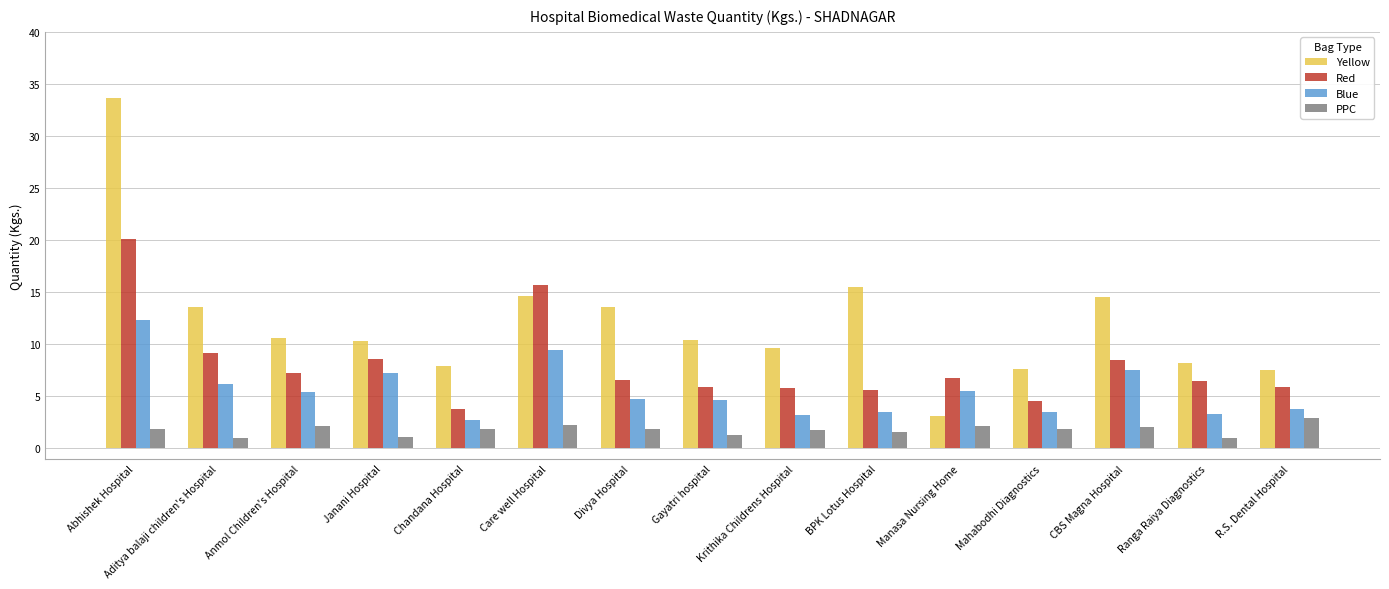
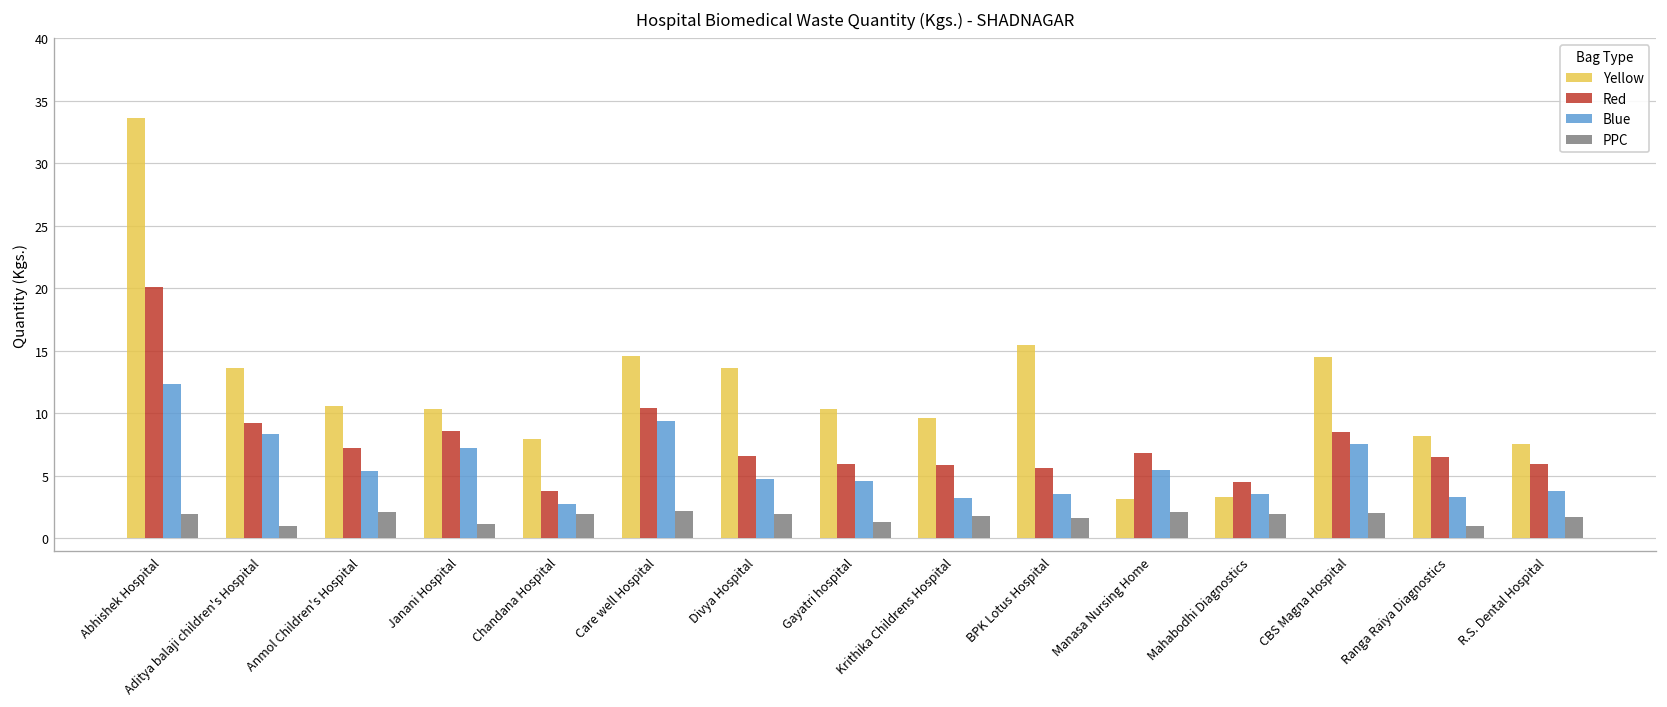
  {
    "Yellow": {
      "Abhishek Hospital": 33.6,
      "Aditya balaji children's Hospital": 13.6,
      "Anmol Children's Hospital": 10.6,
      "Janani Hospital": 10.3,
      "Chandana Hospital": 7.9,
      "Care well Hospital": 14.6,
      "Divya Hospital": 13.6,
      "Gayatri hospital": 10.4,
      "Krithika Childrens Hospital": 9.6,
      "BPK Lotus Hospital": 15.5,
      "Manasa Nursing Home": 3.1,
-     "Mahabodhi Diagnostics": 7.6,
+     "Mahabodhi Diagnostics": 3.3,
      "CBS Magna Hospital": 14.5,
      "Ranga Raiya Diagnostics": 8.2,
      "R.S. Dental Hospital": 7.5
    },
    "Red": {
      "Abhishek Hospital": 20.1,
      "Aditya balaji children's Hospital": 9.2,
      "Anmol Children's Hospital": 7.2,
      "Janani Hospital": 8.6,
      "Chandana Hospital": 3.8,
-     "Care well Hospital": 15.7,
+     "Care well Hospital": 10.5,
      "Divya Hospital": 6.6,
      "Gayatri hospital": 5.9,
      "Krithika Childrens Hospital": 5.8,
      "BPK Lotus Hospital": 5.6,
      "Manasa Nursing Home": 6.8,
      "Mahabodhi Diagnostics": 4.5,
      "CBS Magna Hospital": 8.5,
      "Ranga Raiya Diagnostics": 6.5,
      "R.S. Dental Hospital": 5.9
    },
    "Blue": {
      "Abhishek Hospital": 12.4,
-     "Aditya balaji children's Hospital": 6.2,
+     "Aditya balaji children's Hospital": 8.3,
      "Anmol Children's Hospital": 5.4,
      "Janani Hospital": 7.2,
      "Chandana Hospital": 2.7,
      "Care well Hospital": 9.4,
      "Divya Hospital": 4.7,
      "Gayatri hospital": 4.6,
      "Krithika Childrens Hospital": 3.2,
      "BPK Lotus Hospital": 3.5,
      "Manasa Nursing Home": 5.5,
      "Mahabodhi Diagnostics": 3.5,
      "CBS Magna Hospital": 7.5,
      "Ranga Raiya Diagnostics": 3.3,
      "R.S. Dental Hospital": 3.8
    },
    "PPC": {
      "Abhishek Hospital": 1.9,
      "Aditya balaji children's Hospital": 1.0,
      "Anmol Children's Hospital": 2.1,
      "Janani Hospital": 1.1,
      "Chandana Hospital": 1.9,
      "Care well Hospital": 2.2,
      "Divya Hospital": 1.9,
      "Gayatri hospital": 1.3,
      "Krithika Childrens Hospital": 1.8,
      "BPK Lotus Hospital": 1.6,
      "Manasa Nursing Home": 2.1,
      "Mahabodhi Diagnostics": 1.9,
      "CBS Magna Hospital": 2.0,
      "Ranga Raiya Diagnostics": 1.0,
-     "R.S. Dental Hospital": 2.9
+     "R.S. Dental Hospital": 1.7
    }
  }
